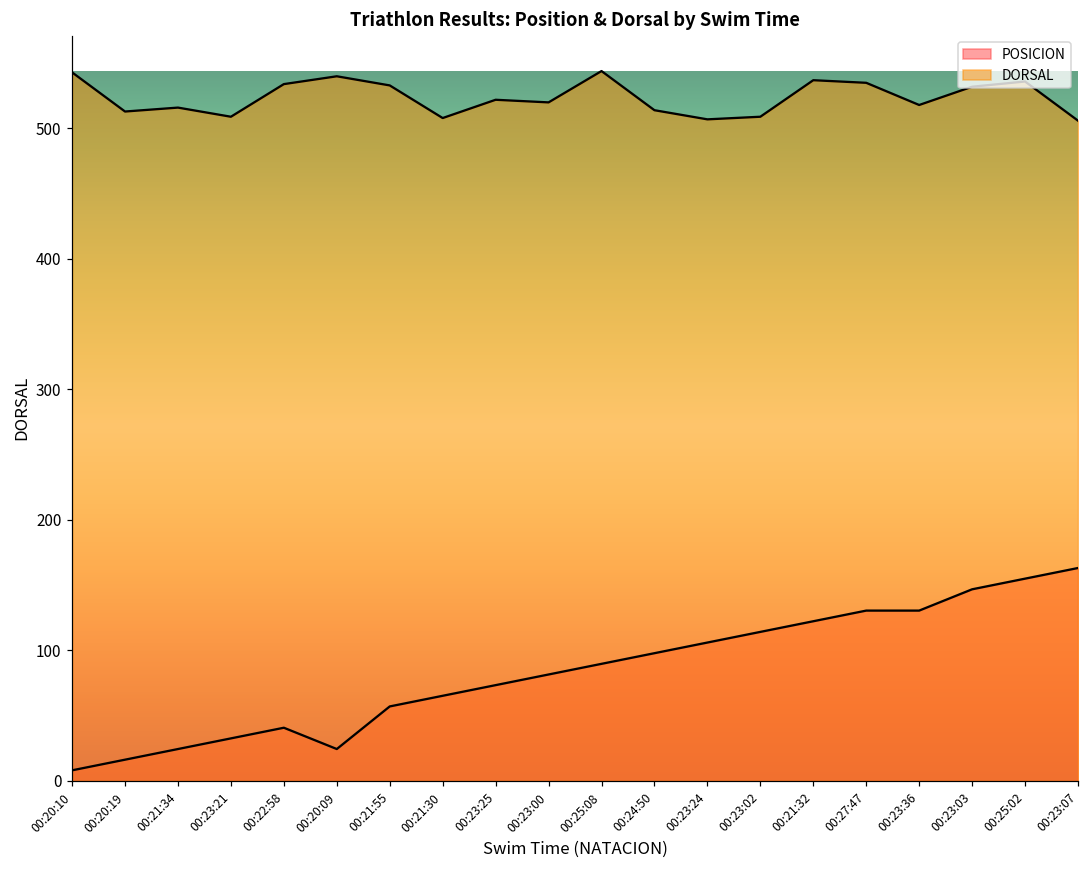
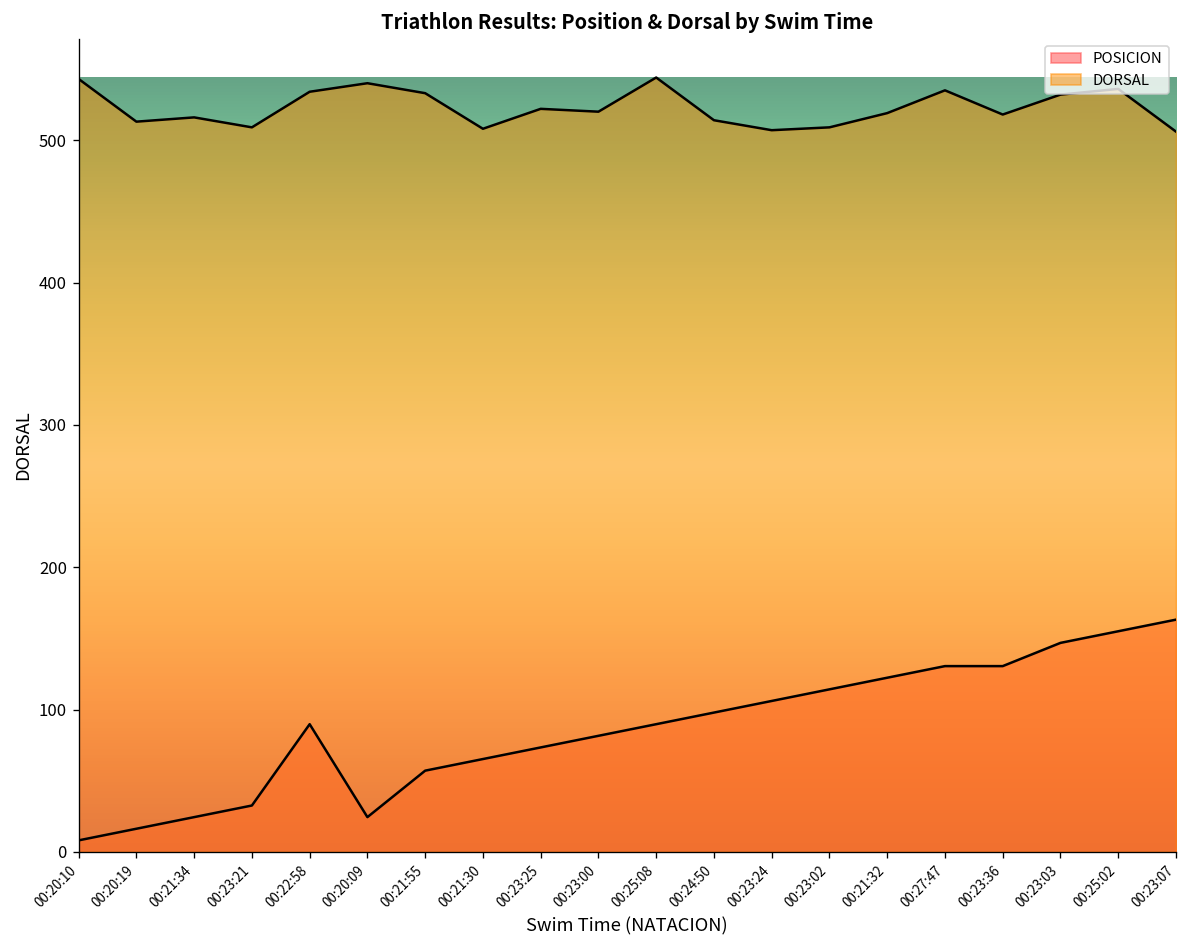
  {
    "POSICION": {
      "00:20:10": 8,
      "00:20:19": 16,
      "00:21:34": 24,
      "00:23:21": 33,
-     "00:22:58": 41,
+     "00:22:58": 90,
      "00:20:09": 24,
      "00:21:55": 57,
      "00:21:30": 65,
      "00:23:25": 73,
      "00:23:00": 82,
      "00:25:08": 90,
      "00:24:50": 98,
      "00:23:24": 106,
      "00:23:02": 114,
      "00:21:32": 122,
      "00:27:47": 131,
      "00:23:36": 131,
      "00:23:03": 147,
      "00:25:02": 155,
      "00:23:07": 163
    },
    "DORSAL": {
      "00:20:10": 543,
      "00:20:19": 513,
      "00:21:34": 516,
      "00:23:21": 509,
      "00:22:58": 534,
      "00:20:09": 540,
      "00:21:55": 533,
      "00:21:30": 508,
      "00:23:25": 522,
      "00:23:00": 520,
      "00:25:08": 544,
      "00:24:50": 514,
      "00:23:24": 507,
      "00:23:02": 509,
-     "00:21:32": 537,
+     "00:21:32": 519,
      "00:27:47": 535,
      "00:23:36": 518,
      "00:23:07": 506
    }
  }
